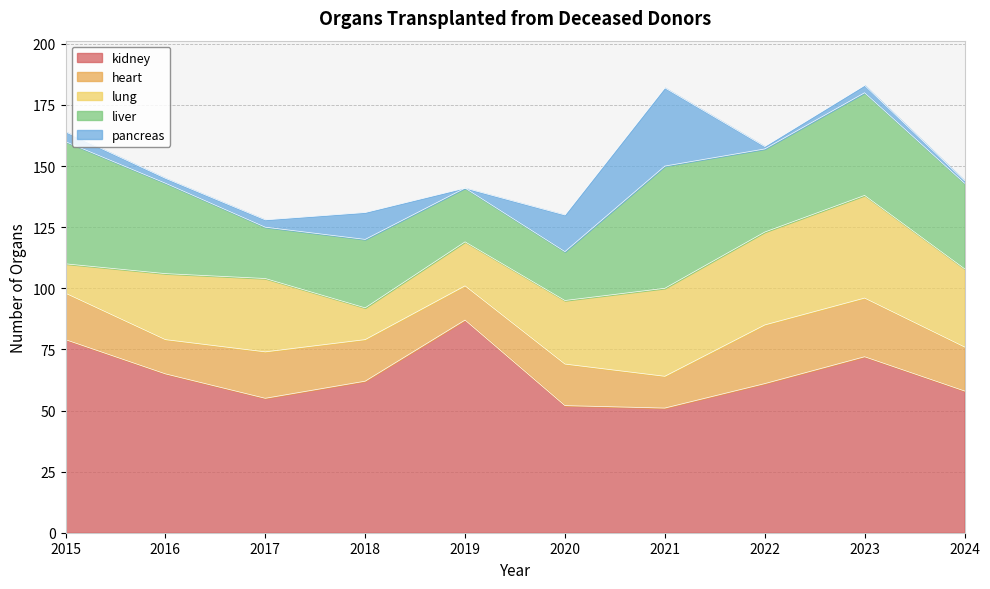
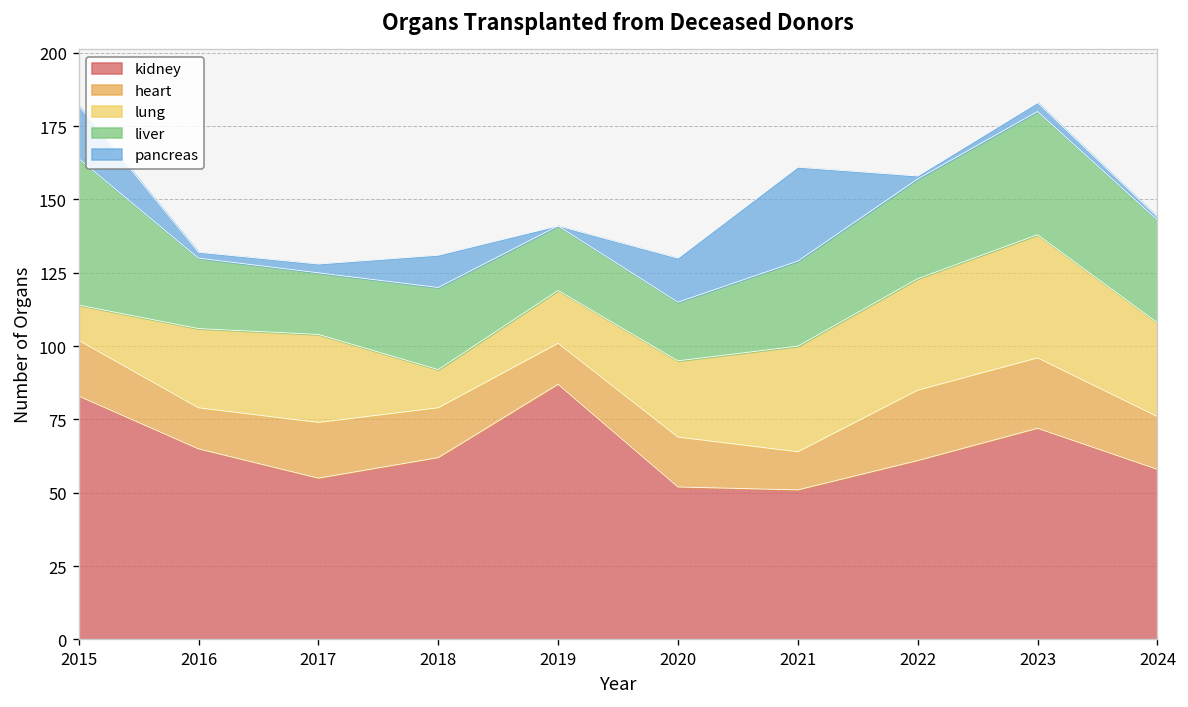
  {
    "kidney": {
-     "2015": 79,
+     "2015": 83,
      "2016": 65,
      "2017": 55,
      "2018": 62,
      "2019": 87,
      "2020": 52,
      "2021": 51,
      "2022": 61,
      "2023": 72,
      "2024": 58
    },
    "liver": {
      "2015": 50,
-     "2016": 37,
+     "2016": 24,
      "2017": 21,
      "2018": 28,
      "2020": 20,
-     "2021": 50,
+     "2021": 29,
      "2023": 42
    },
    "pancreas": {
-     "2015": 4,
+     "2015": 18,
      "2016": 2,
      "2017": 3,
      "2018": 11,
      "2020": 15,
      "2021": 32,
      "2023": 3
    }
  }
